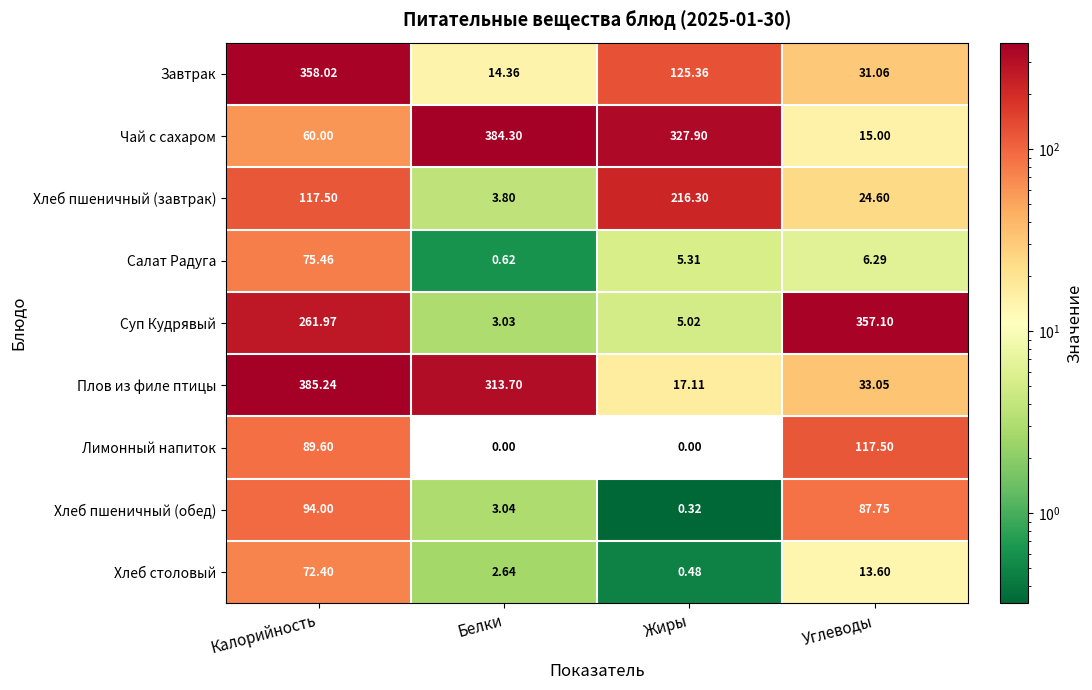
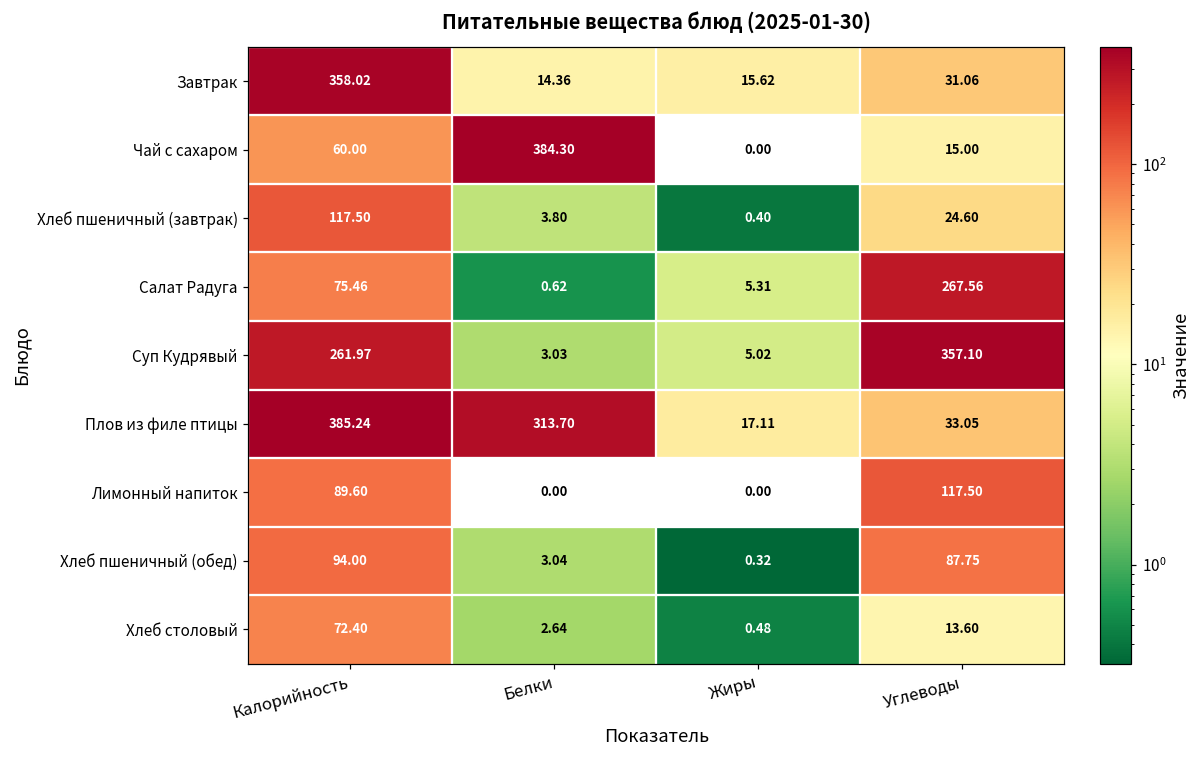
  {
    "Завтрак": {
      "Калорийность": 358.02,
      "Белки": 14.36,
-     "Жиры": 125.36,
+     "Жиры": 15.62,
      "Углеводы": 31.06
    },
    "Чай с сахаром": {
      "Калорийность": 60.00,
      "Белки": 384.30,
-     "Жиры": 327.90,
+     "Жиры": 0.00,
      "Углеводы": 15.00
    },
    "Хлеб пшеничный (завтрак)": {
      "Калорийность": 117.50,
      "Белки": 3.80,
-     "Жиры": 216.30,
+     "Жиры": 0.40,
      "Углеводы": 24.60
    },
    "Салат Радуга": {
      "Калорийность": 75.46,
      "Белки": 0.62,
      "Жиры": 5.31,
-     "Углеводы": 6.29
+     "Углеводы": 267.56
    },
    "Суп Кудрявый": {
      "Калорийность": 261.97,
      "Белки": 3.03,
      "Жиры": 5.02,
      "Углеводы": 357.10
    },
    "Плов из филе птицы": {
      "Калорийность": 385.24,
      "Белки": 313.70,
      "Жиры": 17.11,
      "Углеводы": 33.05
    },
    "Лимонный напиток": {
      "Калорийность": 89.60,
      "Белки": 0.00,
      "Жиры": 0.00,
      "Углеводы": 117.50
    },
    "Хлеб пшеничный (обед)": {
      "Калорийность": 94.00,
      "Белки": 3.04,
      "Жиры": 0.32,
      "Углеводы": 87.75
    },
    "Хлеб столовый": {
      "Калорийность": 72.40,
      "Белки": 2.64,
      "Жиры": 0.48,
      "Углеводы": 13.60
    }
  }
